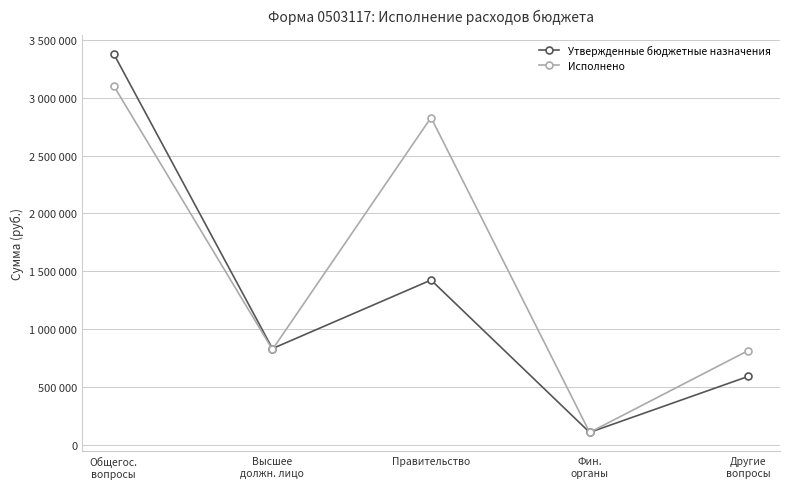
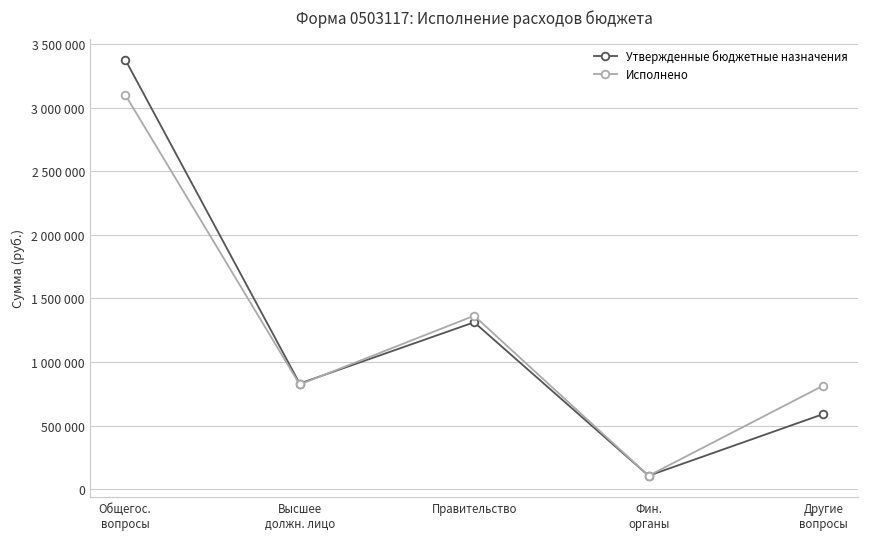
  {
    "Утвержденные бюджетные назначения": {
      "Общегос. вопросы": 3380000,
-     "Правительство": 1420000,
+     "Правительство": 1310000,
      "Другие вопросы": 590000
    },
    "Исполнено": {
      "Общегос. вопросы": 3100000,
-     "Правительство": 2830000,
+     "Правительство": 1360000,
      "Другие вопросы": 810000
    }
  }
